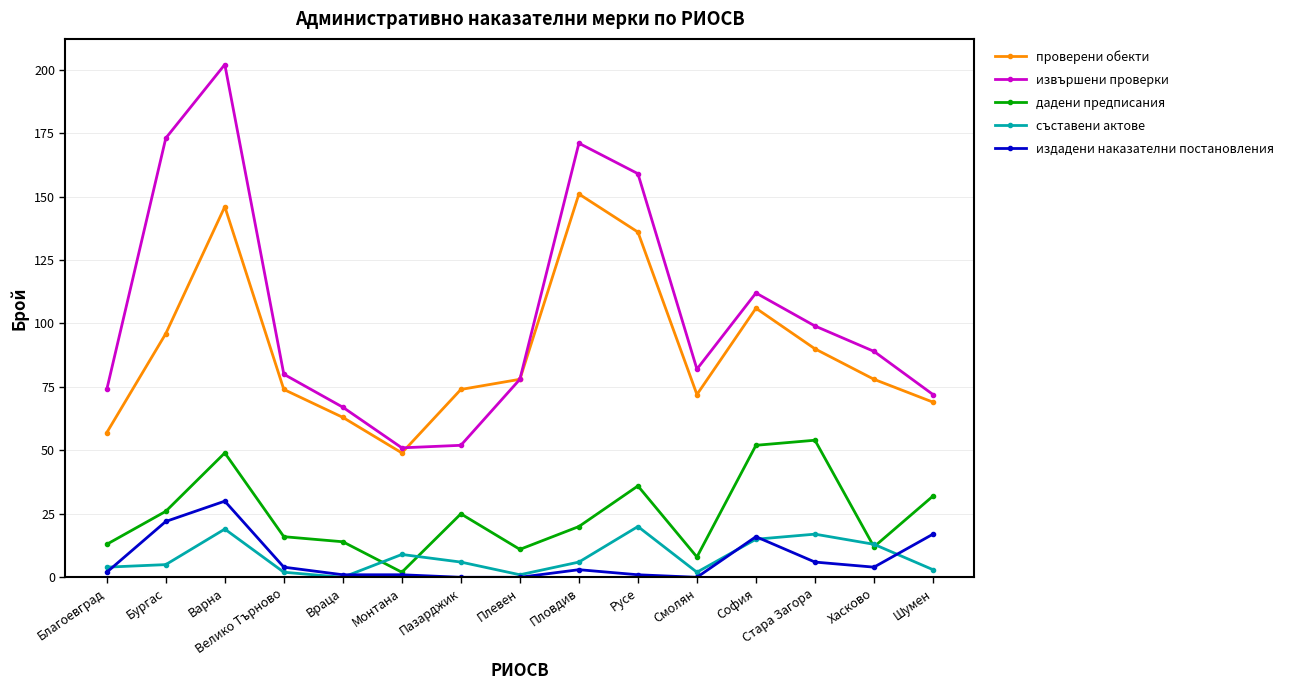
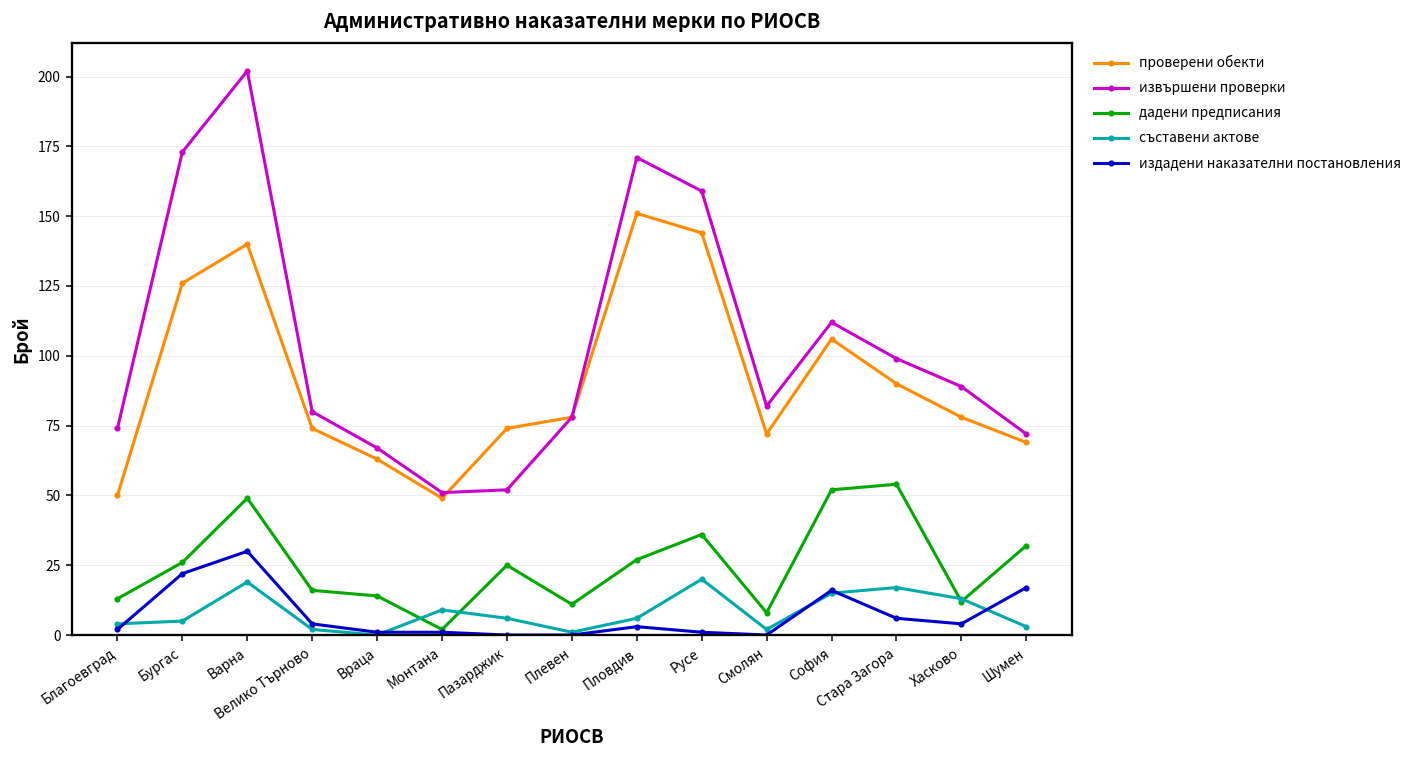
  {
    "проверени обекти": {
-     "Благоевград": 57,
-     "Бургас": 96,
-     "Варна": 146,
+     "Благоевград": 50,
+     "Бургас": 126,
+     "Варна": 140,
      "Велико Търново": 74,
      "Враца": 63,
      "Монтана": 49,
      "Пазарджик": 74,
      "Пловдив": 151,
-     "Русе": 136,
+     "Русе": 144,
      "Смолян": 72,
      "София": 106,
      "Стара Загора": 90,
      "Хасково": 78,
      "Шумен": 69
    },
    "извършени проверки": {
      "Благоевград": 74,
      "Бургас": 173,
      "Варна": 202,
      "Велико Търново": 80,
      "Враца": 67,
      "Монтана": 51,
      "Пазарджик": 52,
      "Пловдив": 171,
      "Русе": 159,
      "Смолян": 82,
      "София": 112,
      "Стара Загора": 99,
      "Хасково": 89,
      "Шумен": 72
    },
    "дадени предписания": {
      "Благоевград": 13,
      "Бургас": 26,
      "Варна": 49,
      "Велико Търново": 16,
      "Враца": 14,
      "Монтана": 2,
      "Пазарджик": 25,
      "Плевен": 11,
-     "Пловдив": 20,
+     "Пловдив": 27,
      "Русе": 36,
      "Смолян": 8,
      "София": 52,
      "Стара Загора": 54,
      "Шумен": 32
    },
    "съставени актове": {
      "Благоевград": 4,
      "Бургас": 5,
      "Варна": 19,
      "Велико Търново": 2,
      "Монтана": 9,
      "Пазарджик": 6,
      "Пловдив": 6,
      "Русе": 20,
      "Смолян": 2,
      "Стара Загора": 17,
      "Шумен": 3
    },
    "издадени наказателни постановления": {
      "Благоевград": 2,
      "Бургас": 22,
      "Варна": 30,
      "Велико Търново": 4,
      "Монтана": 1,
      "Пазарджик": 0,
      "Пловдив": 3,
      "Русе": 1,
      "Смолян": 0,
      "Стара Загора": 6,
      "Хасково": 4,
      "Шумен": 17
    }
  }
